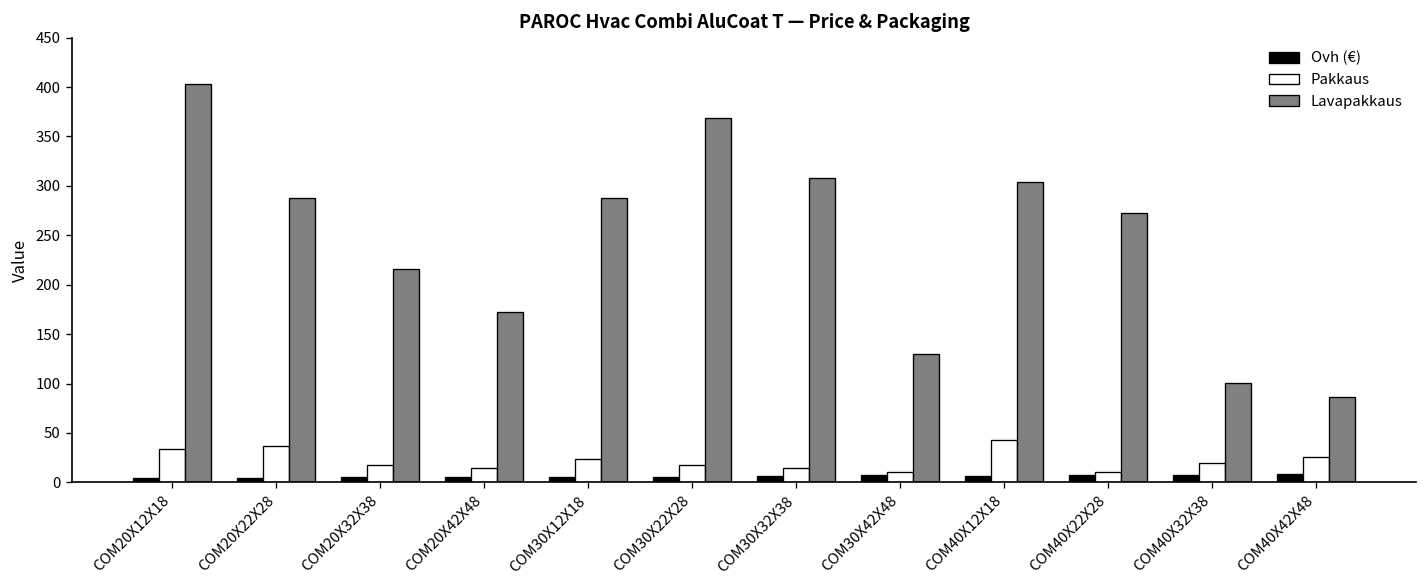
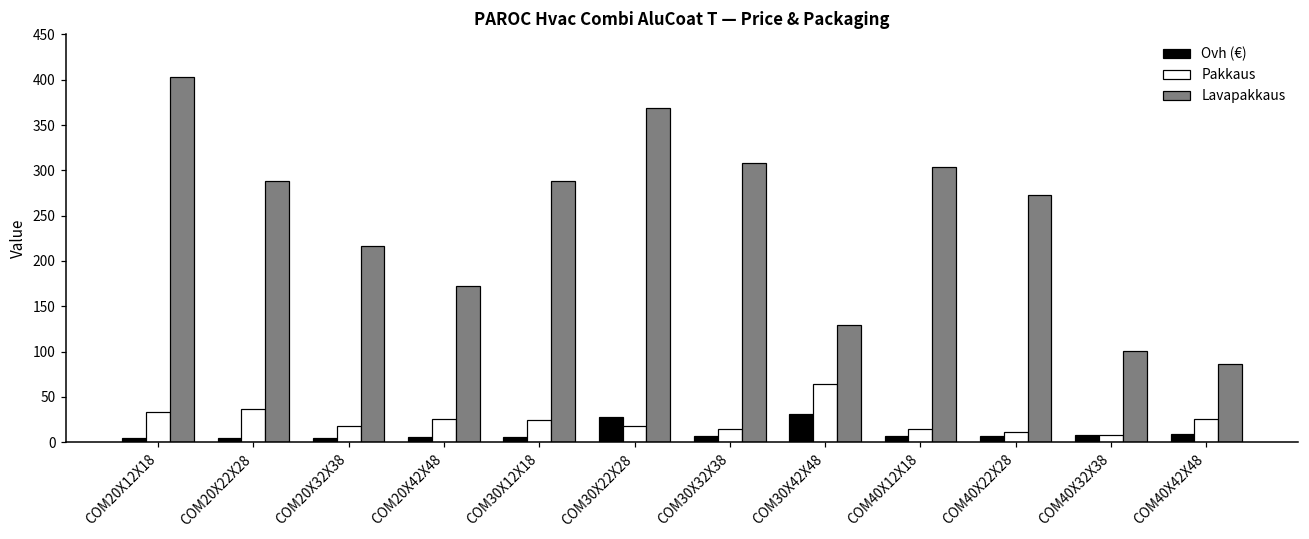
  {
    "Ovh (€)": {
      "COM20X12X18": 0,
      "COM20X22X28": 0,
      "COM20X32X38": 10,
      "COM20X42X48": 10,
      "COM30X12X18": 10,
-     "COM30X22X28": 10,
+     "COM30X22X28": 30,
      "COM30X32X38": 10,
-     "COM30X42X48": 10,
+     "COM30X42X48": 30,
      "COM40X12X18": 10,
      "COM40X22X28": 10,
      "COM40X32X38": 10,
      "COM40X42X48": 10
    },
    "Pakkaus": {
      "COM20X12X18": 30,
      "COM20X22X28": 40,
      "COM20X32X38": 20,
-     "COM20X42X48": 10,
+     "COM20X42X48": 30,
      "COM30X12X18": 20,
      "COM30X22X28": 20,
      "COM30X32X38": 10,
-     "COM30X42X48": 10,
-     "COM40X12X18": 40,
+     "COM30X42X48": 60,
+     "COM40X12X18": 10,
      "COM40X22X28": 10,
-     "COM40X32X38": 20,
+     "COM40X32X38": 10,
      "COM40X42X48": 30
    },
    "Lavapakkaus": {
      "COM20X12X18": 400,
      "COM20X22X28": 290,
      "COM20X32X38": 220,
      "COM20X42X48": 170,
      "COM30X12X18": 290,
      "COM30X22X28": 370,
      "COM30X32X38": 310,
      "COM30X42X48": 130,
      "COM40X12X18": 300,
      "COM40X22X28": 270,
      "COM40X32X38": 100,
      "COM40X42X48": 90
    }
  }
